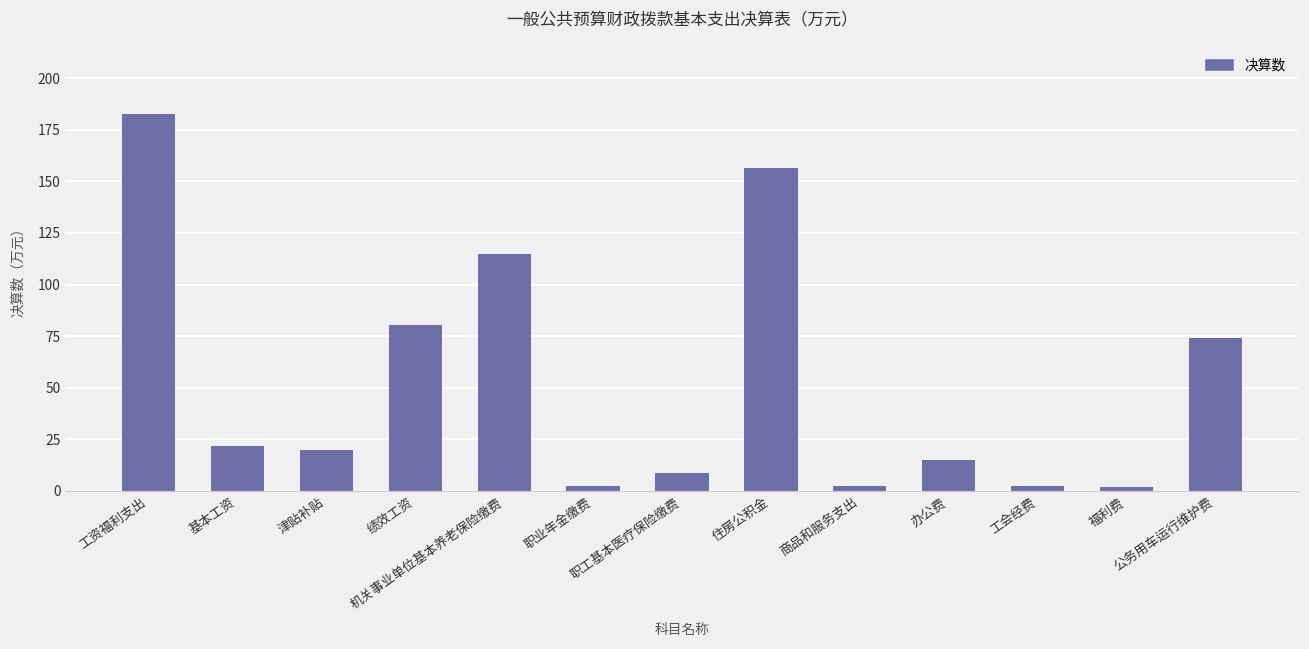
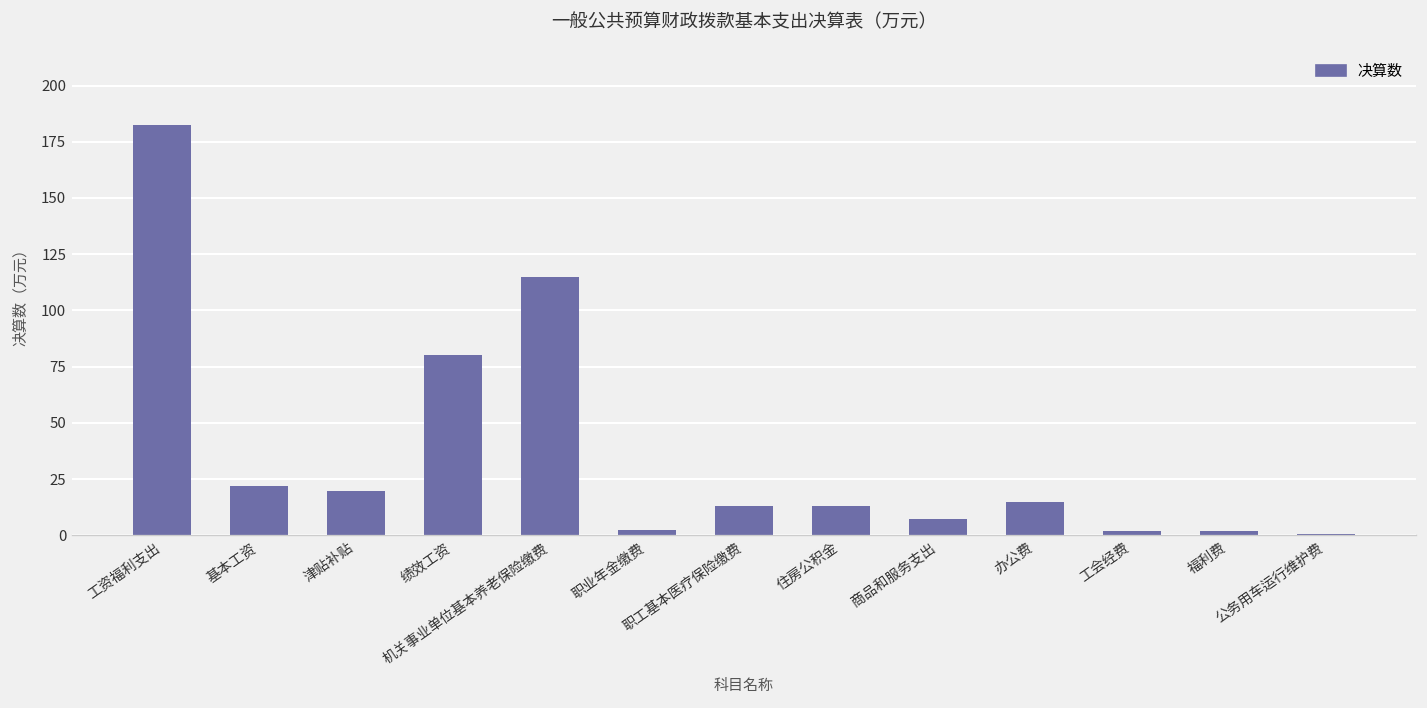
  {
    "工资福利支出": 183,
    "基本工资": 22,
    "津贴补贴": 20,
    "绩效工资": 80,
    "机关事业单位基本养老保险缴费": 115,
    "职业年金缴费": 2,
-   "职工基本医疗保险缴费": 9,
-   "住房公积金": 156,
-   "商品和服务支出": 2,
+   "职工基本医疗保险缴费": 13,
+   "住房公积金": 13,
+   "商品和服务支出": 7,
    "办公费": 15,
    "工会经费": 2,
    "福利费": 2,
-   "公务用车运行维护费": 74
+   "公务用车运行维护费": 0
  }
